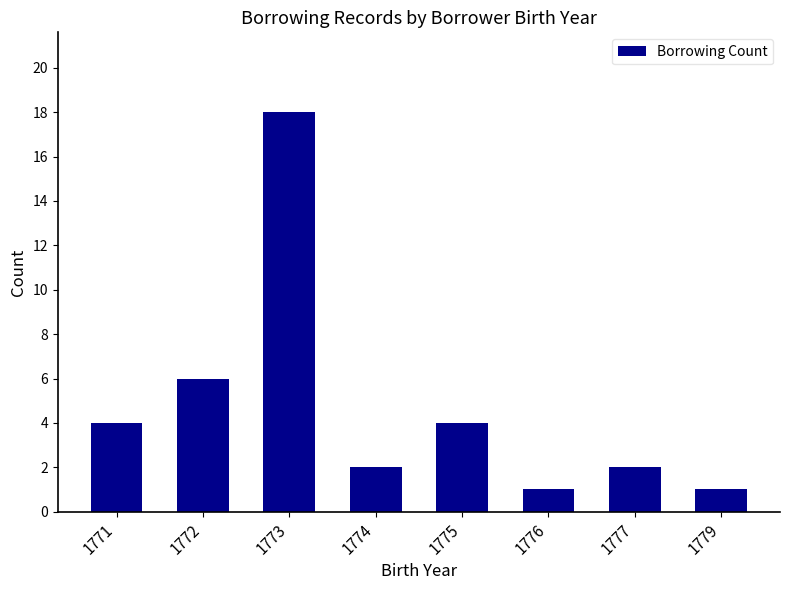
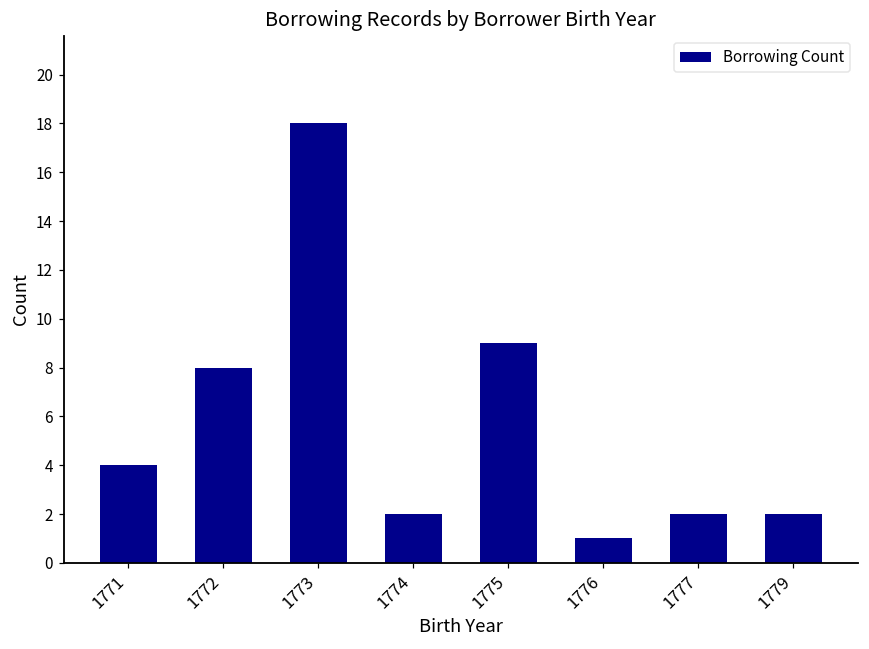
  {
    "1771": 4,
-   "1772": 6,
+   "1772": 8,
    "1773": 18,
    "1774": 2,
-   "1775": 4,
+   "1775": 9,
    "1776": 1,
    "1777": 2,
-   "1779": 1
+   "1779": 2
  }
